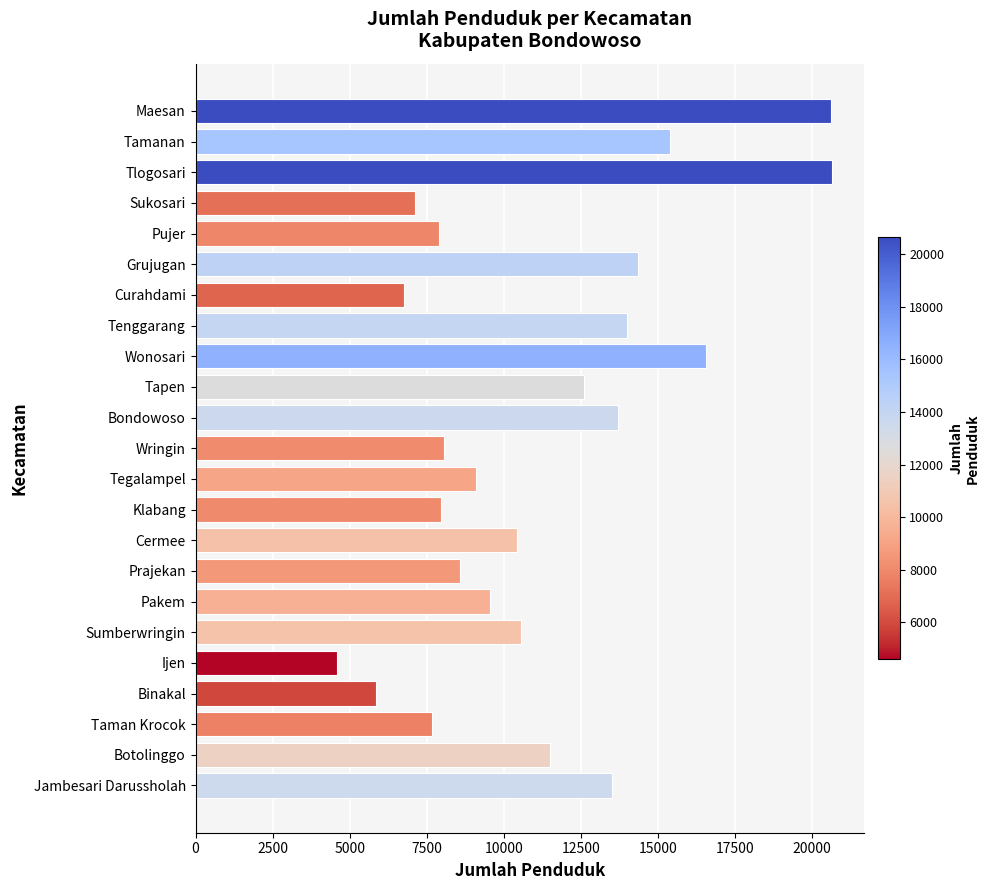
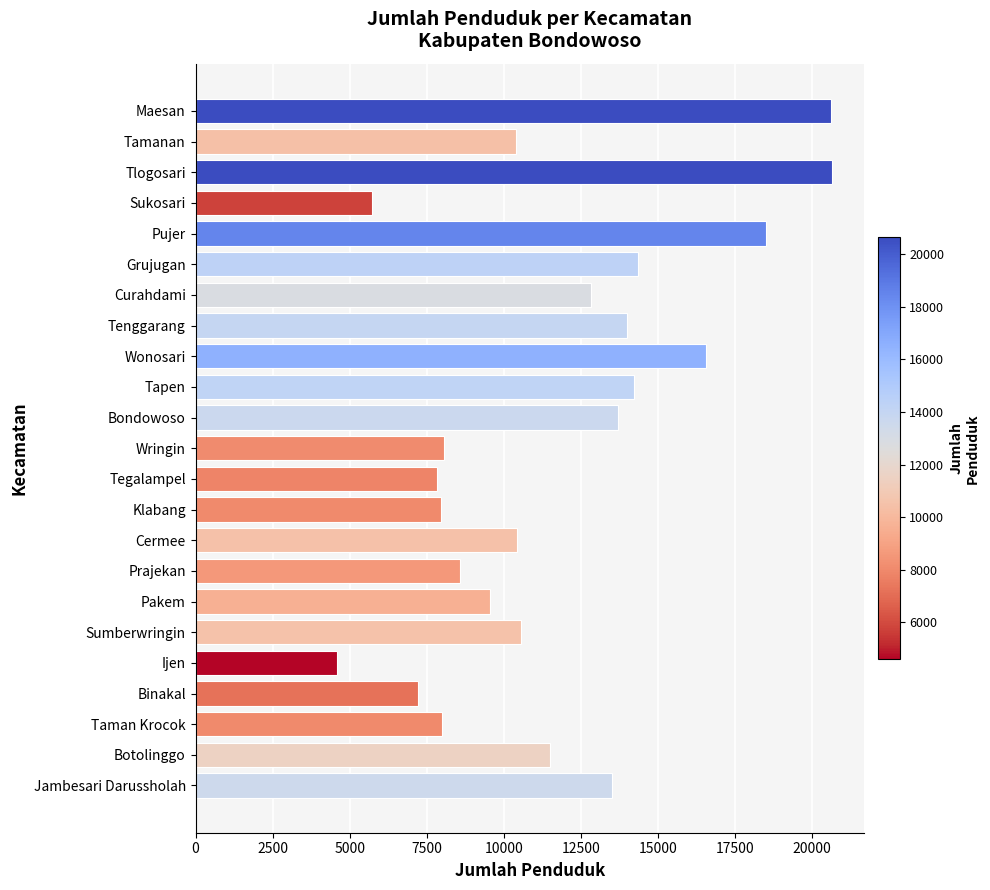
  {
    "Maesan": 20600,
-   "Tamanan": 15400,
+   "Tamanan": 10400,
    "Tlogosari": 20700,
-   "Sukosari": 7100,
-   "Pujer": 7900,
+   "Sukosari": 5700,
+   "Pujer": 18500,
    "Grujugan": 14300,
-   "Curahdami": 6700,
+   "Curahdami": 12800,
    "Tenggarang": 14000,
    "Wonosari": 16600,
-   "Tapen": 12600,
+   "Tapen": 14200,
    "Bondowoso": 13700,
    "Wringin": 8100,
-   "Tegalampel": 9100,
+   "Tegalampel": 7800,
    "Klabang": 8000,
    "Cermee": 10400,
    "Prajekan": 8600,
    "Pakem": 9600,
    "Sumberwringin": 10500,
    "Ijen": 4600,
-   "Binakal": 5900,
-   "Taman Krocok": 7700,
+   "Binakal": 7200,
+   "Taman Krocok": 8000,
    "Botolinggo": 11500,
    "Jambesari Darussholah": 13500
  }
